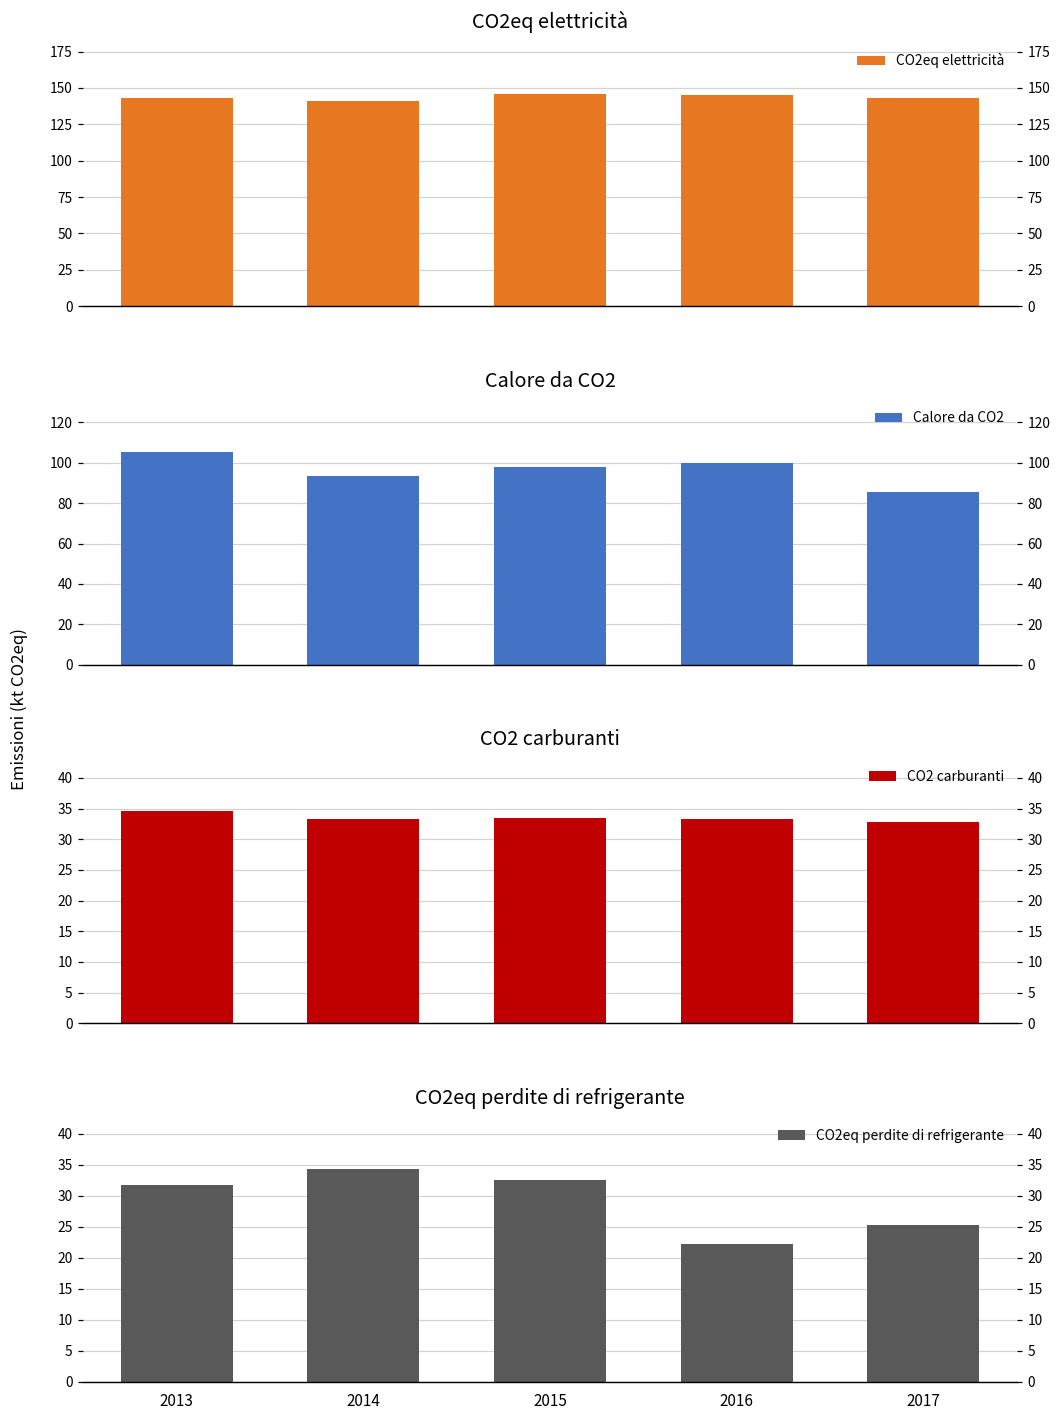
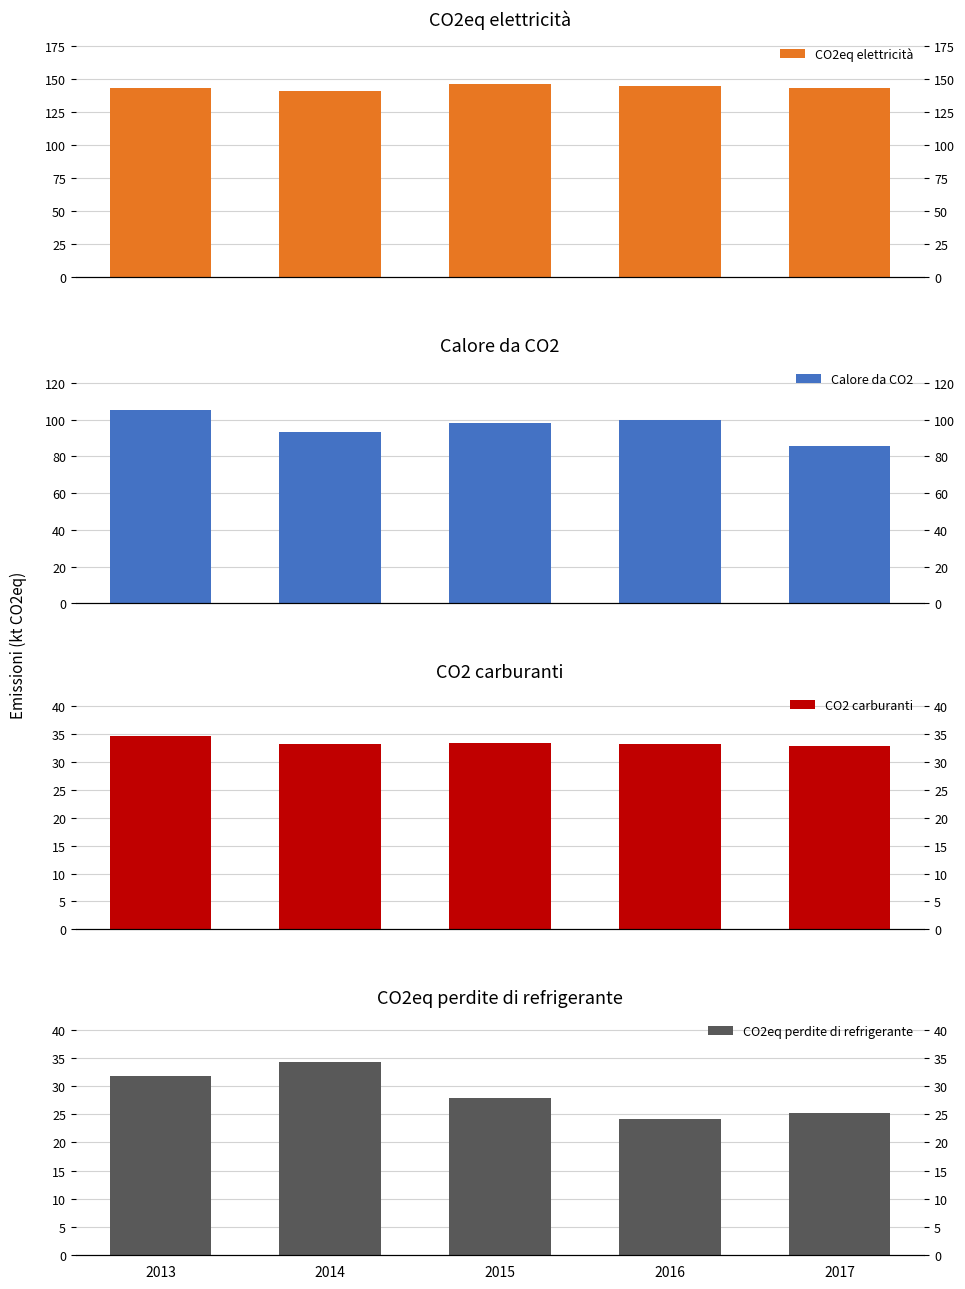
  {
    "CO2eq perdite di refrigerante": {
      "2013": 32,
      "2014": 34,
-     "2015": 33,
-     "2016": 22,
+     "2015": 28,
+     "2016": 24,
      "2017": 25
    }
  }
